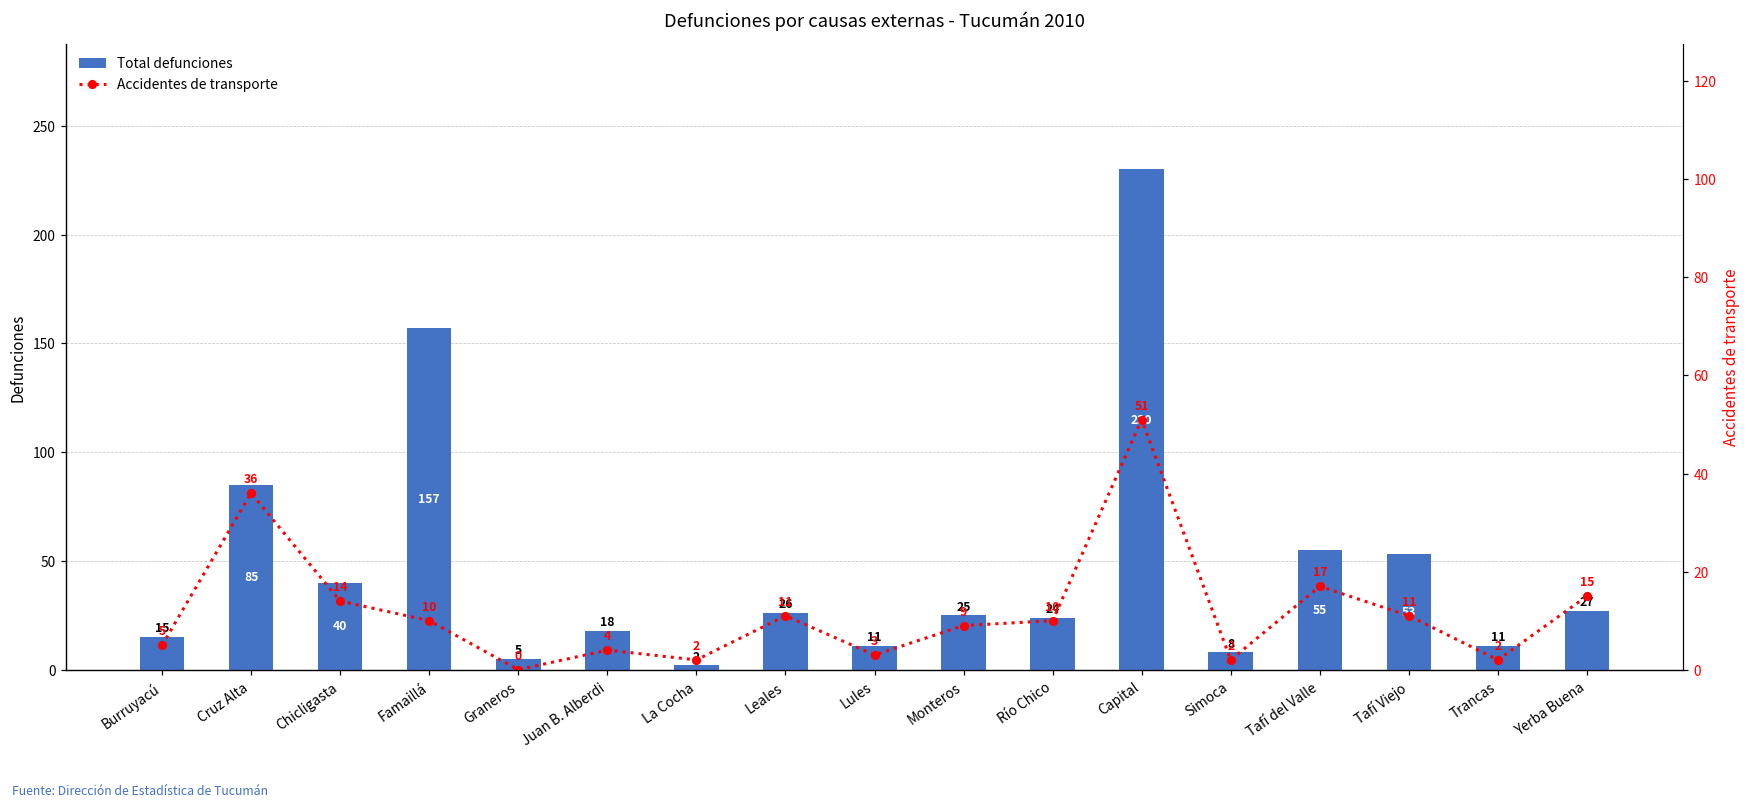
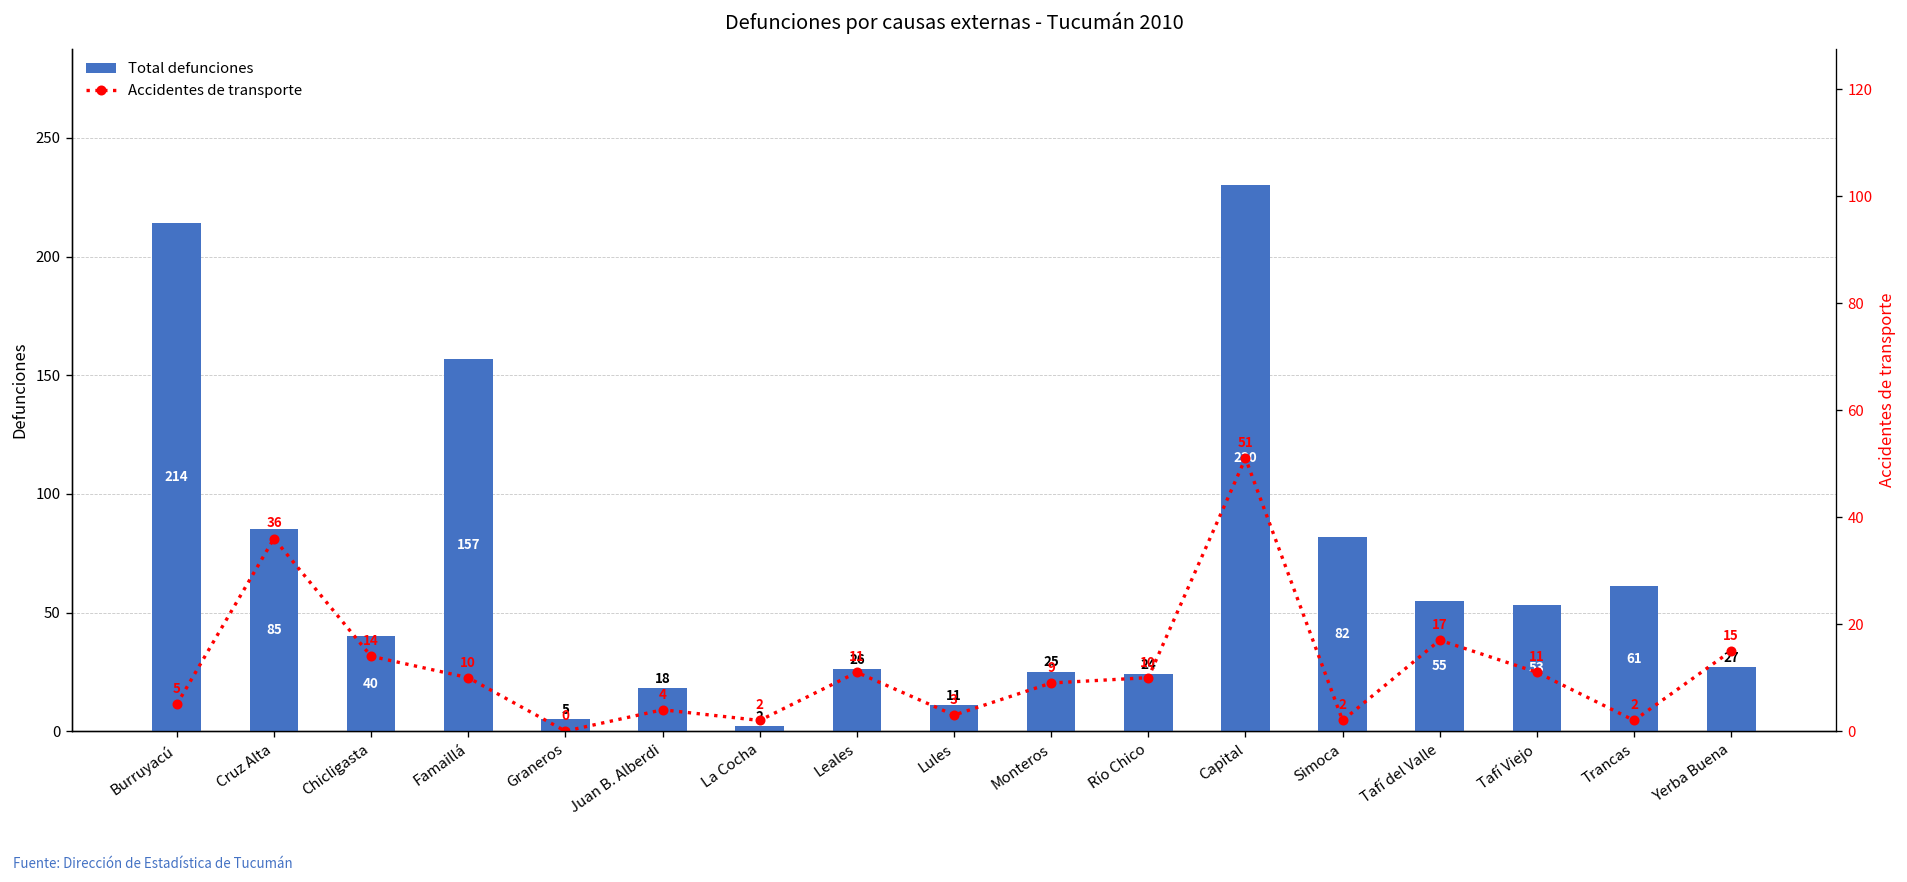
  {
    "Total defunciones": {
-     "Burruyacú": 15,
+     "Burruyacú": 214,
      "Cruz Alta": 85,
      "Chicligasta": 40,
      "Famaillá": 157,
      "Juan B. Alberdi": 18,
-     "Simoca": 8,
+     "Simoca": 82,
      "Tafí del Valle": 55,
-     "Trancas": 11
+     "Trancas": 61
    },
    "Accidentes de transporte": {
      "Cruz Alta": 36,
      "Chicligasta": 14,
      "Famaillá": 10,
      "Juan B. Alberdi": 4,
      "Capital": 51,
      "Tafí del Valle": 17,
      "Yerba Buena": 15
    }
  }
